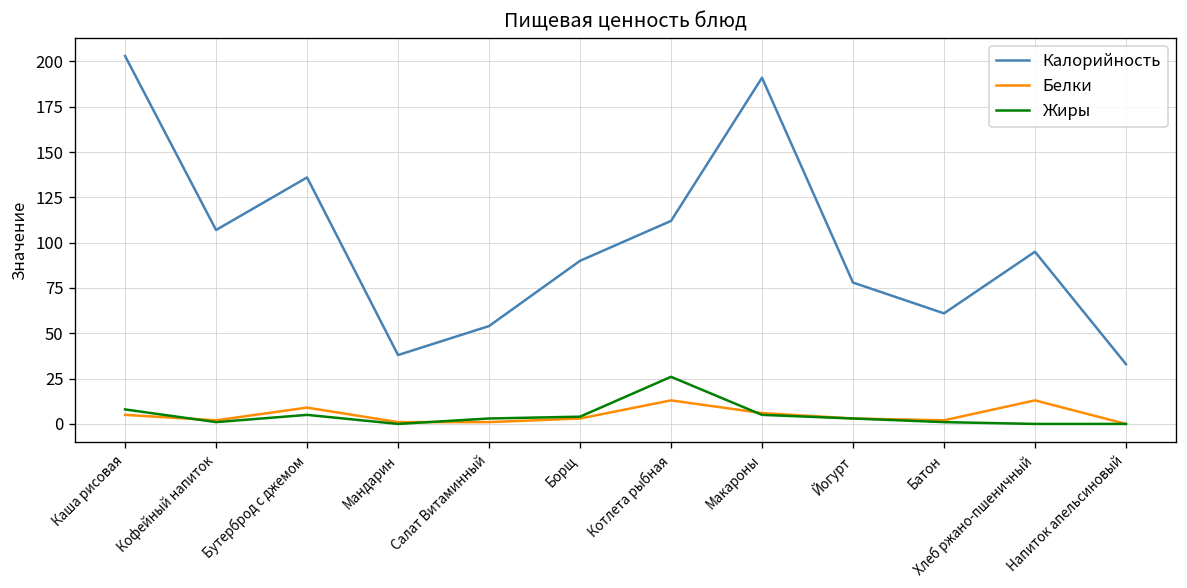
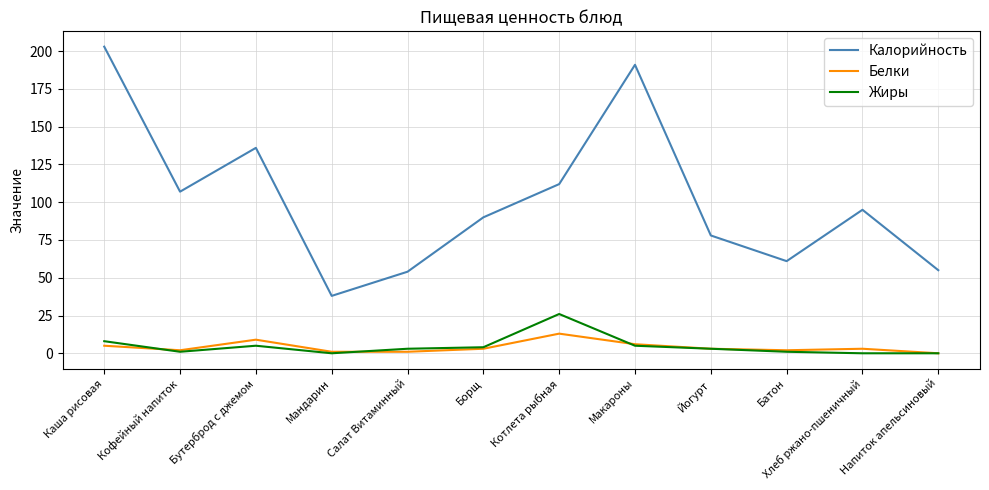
  {
    "Калорийность": {
      "Каша рисовая": 203,
      "Кофейный напиток": 107,
      "Бутерброд с джемом": 136,
      "Мандарин": 38,
      "Салат Витаминный": 54,
      "Борщ": 90,
      "Котлета рыбная": 112,
      "Макароны": 191,
      "Йогурт": 78,
      "Батон": 61,
      "Хлеб ржано-пшеничный": 95,
-     "Напиток апельсиновый": 33
+     "Напиток апельсиновый": 55
    },
    "Белки": {
      "Каша рисовая": 5,
      "Бутерброд с джемом": 9,
      "Салат Витаминный": 1,
      "Котлета рыбная": 13,
-     "Хлеб ржано-пшеничный": 13
+     "Хлеб ржано-пшеничный": 3
    },
    "Жиры": {
      "Каша рисовая": 8,
      "Бутерброд с джемом": 5,
      "Салат Витаминный": 3,
      "Котлета рыбная": 26,
      "Хлеб ржано-пшеничный": 0
    }
  }
